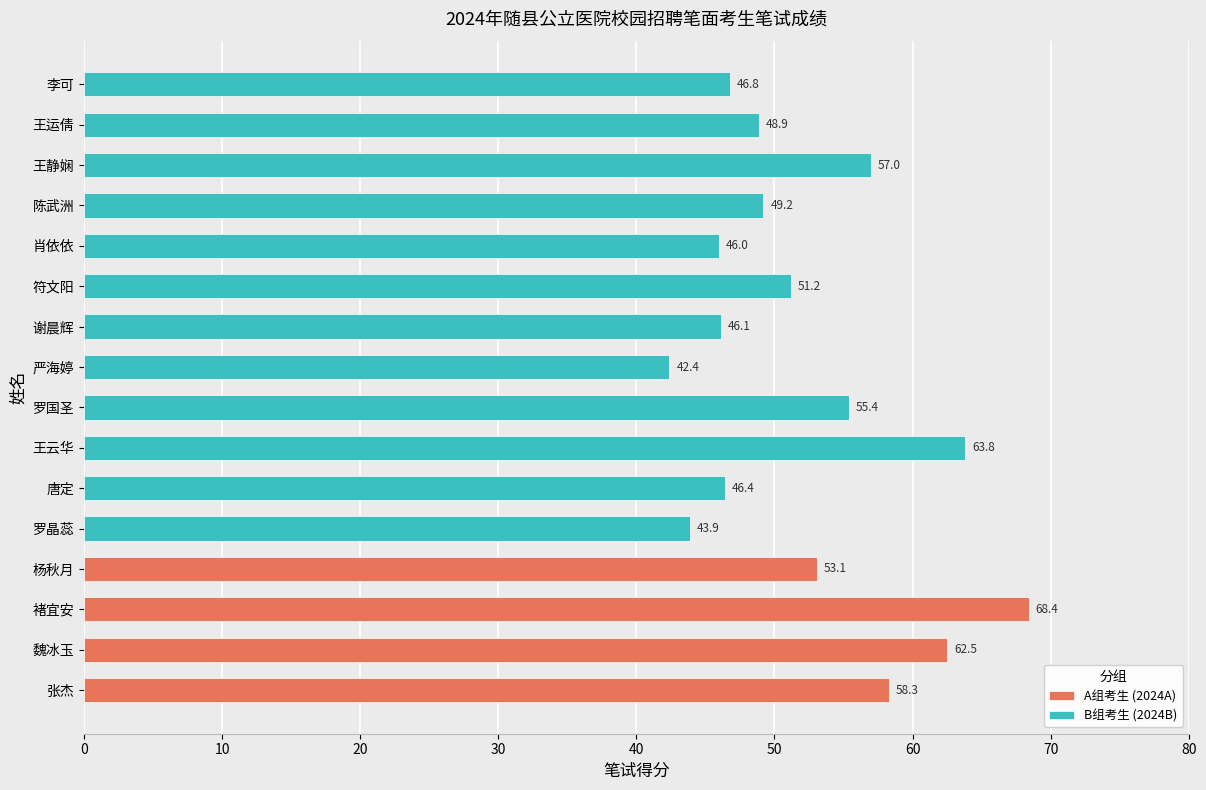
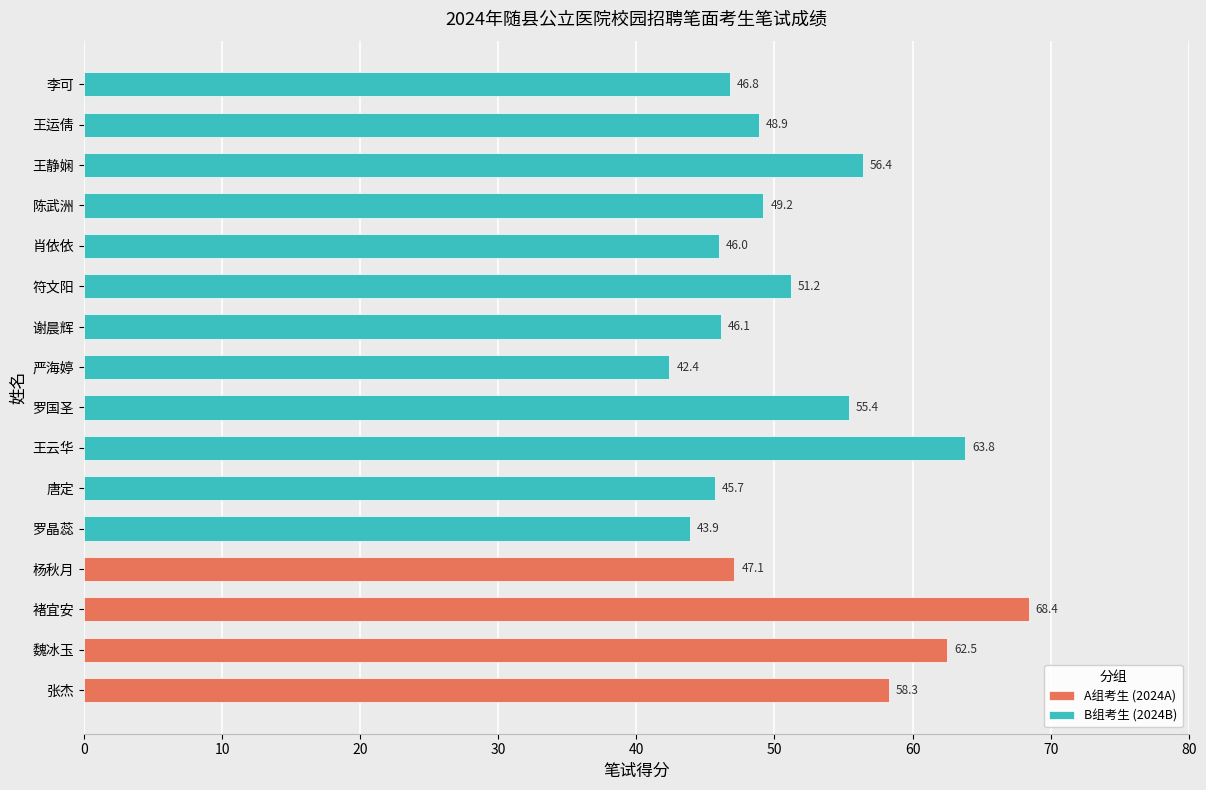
  {
    "A组考生 (2024A)": {
-     "杨秋月": 53.1,
+     "杨秋月": 47.1,
      "褚宜安": 68.4,
      "魏冰玉": 62.5,
      "张杰": 58.3
    },
    "B组考生 (2024B)": {
      "李可": 46.8,
      "王运倩": 48.9,
-     "王静娴": 57.0,
+     "王静娴": 56.4,
      "陈武洲": 49.2,
      "肖依依": 46.0,
      "符文阳": 51.2,
      "谢晨辉": 46.1,
      "严海婷": 42.4,
      "罗国圣": 55.4,
      "王云华": 63.8,
-     "唐定": 46.4,
+     "唐定": 45.7,
      "罗晶蕊": 43.9
    }
  }
